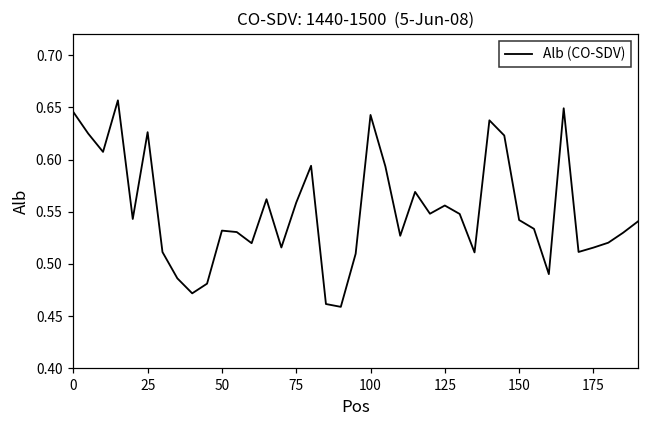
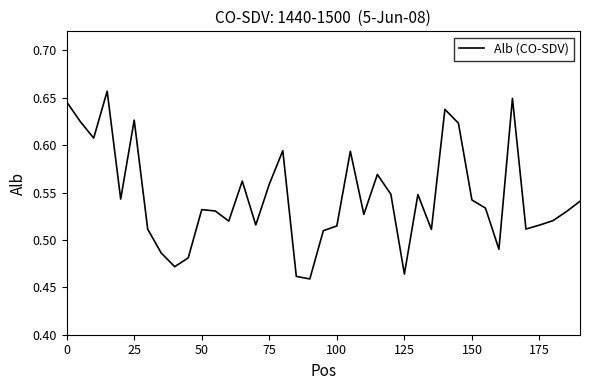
  {
    "0": 0.65,
    "25": 0.63,
    "50": 0.53,
    "75": 0.56,
-   "100": 0.64,
-   "125": 0.56,
+   "100": 0.51,
+   "125": 0.46,
    "150": 0.54,
    "175": 0.52
  }
